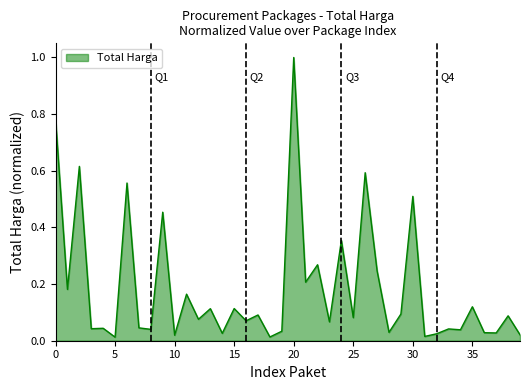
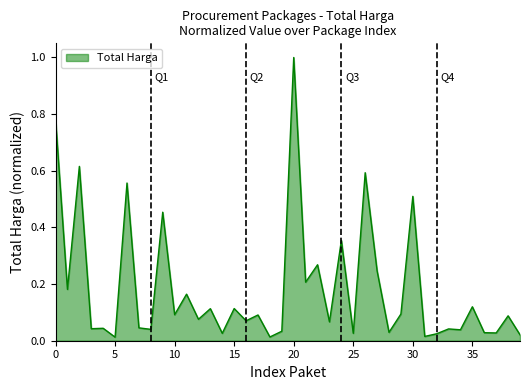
  {
    "0": 0.78,
    "5": 0.01,
-   "10": 0.02,
+   "10": 0.09,
    "15": 0.11,
    "20": 1.00,
-   "25": 0.08,
+   "25": 0.03,
    "30": 0.51,
    "35": 0.12
  }
